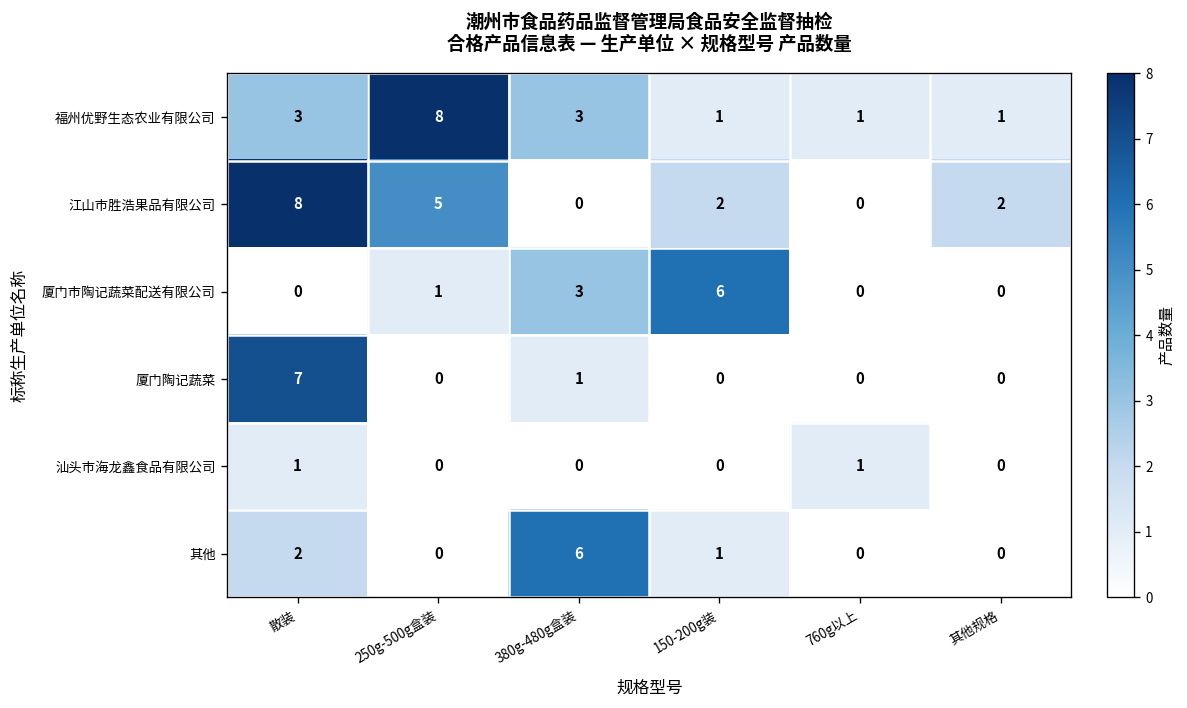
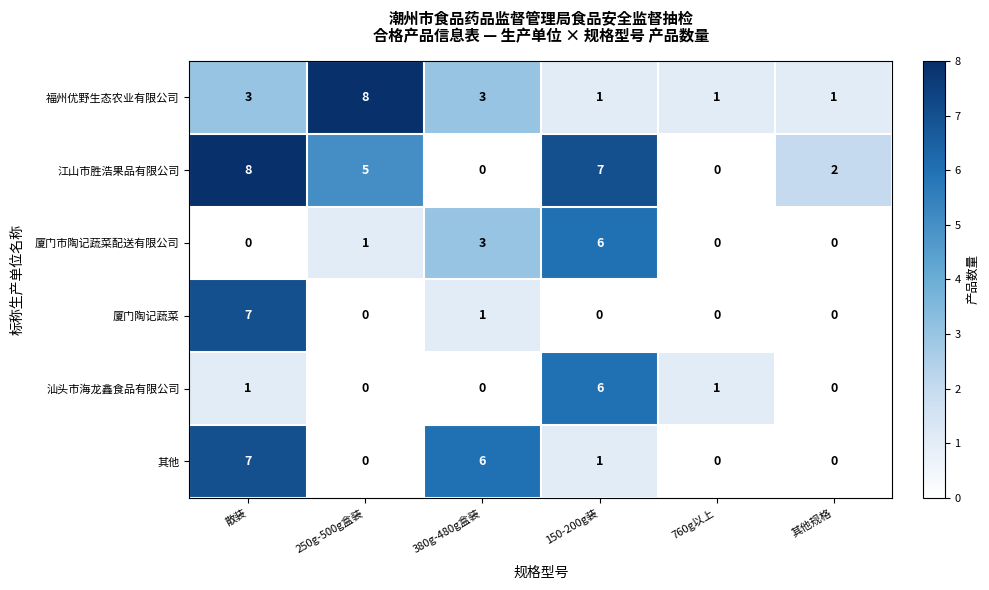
  {
    "福州优野生态农业有限公司": {
      "散装": 3,
      "250g-500g盒装": 8,
      "380g-480g盒装": 3,
      "150-200g装": 1,
      "760g以上": 1,
      "其他规格": 1
    },
    "江山市胜浩果品有限公司": {
      "散装": 8,
      "250g-500g盒装": 5,
      "380g-480g盒装": 0,
-     "150-200g装": 2,
+     "150-200g装": 7,
      "760g以上": 0,
      "其他规格": 2
    },
    "厦门市陶记蔬菜配送有限公司": {
      "散装": 0,
      "250g-500g盒装": 1,
      "380g-480g盒装": 3,
      "150-200g装": 6,
      "760g以上": 0,
      "其他规格": 0
    },
    "厦门陶记蔬菜": {
      "散装": 7,
      "250g-500g盒装": 0,
      "380g-480g盒装": 1,
      "150-200g装": 0,
      "760g以上": 0,
      "其他规格": 0
    },
    "汕头市海龙鑫食品有限公司": {
      "散装": 1,
      "250g-500g盒装": 0,
      "380g-480g盒装": 0,
-     "150-200g装": 0,
+     "150-200g装": 6,
      "760g以上": 1,
      "其他规格": 0
    },
    "其他": {
-     "散装": 2,
+     "散装": 7,
      "250g-500g盒装": 0,
      "380g-480g盒装": 6,
      "150-200g装": 1,
      "760g以上": 0,
      "其他规格": 0
    }
  }
